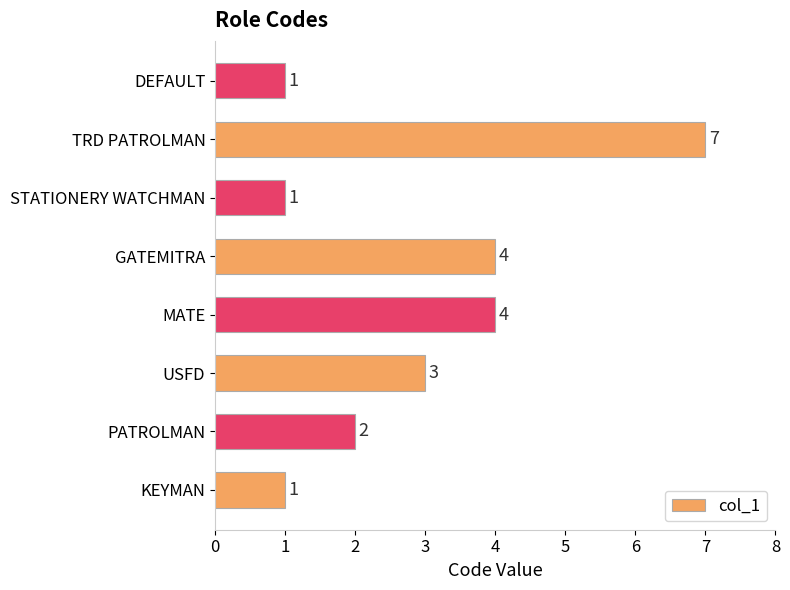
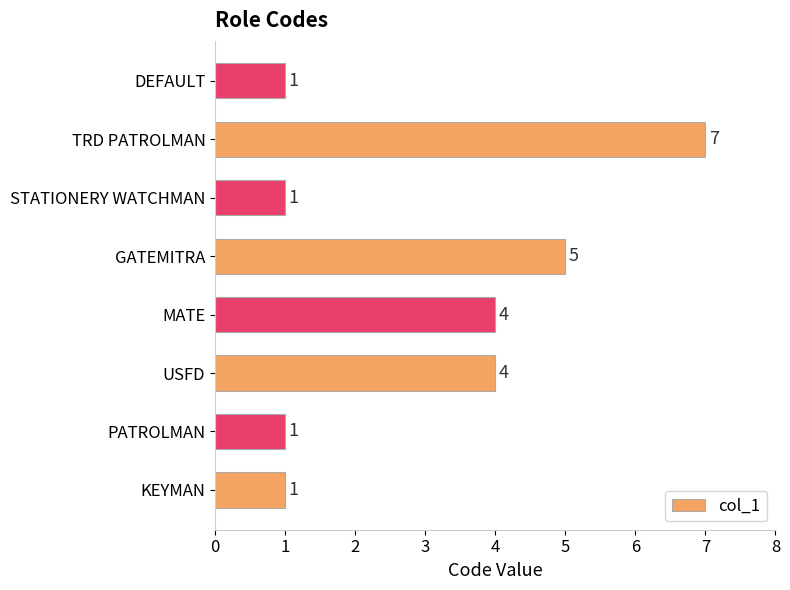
  {
    "DEFAULT": 1,
    "TRD PATROLMAN": 7,
    "STATIONERY WATCHMAN": 1,
-   "GATEMITRA": 4,
+   "GATEMITRA": 5,
    "MATE": 4,
-   "USFD": 3,
-   "PATROLMAN": 2,
+   "USFD": 4,
+   "PATROLMAN": 1,
    "KEYMAN": 1
  }
